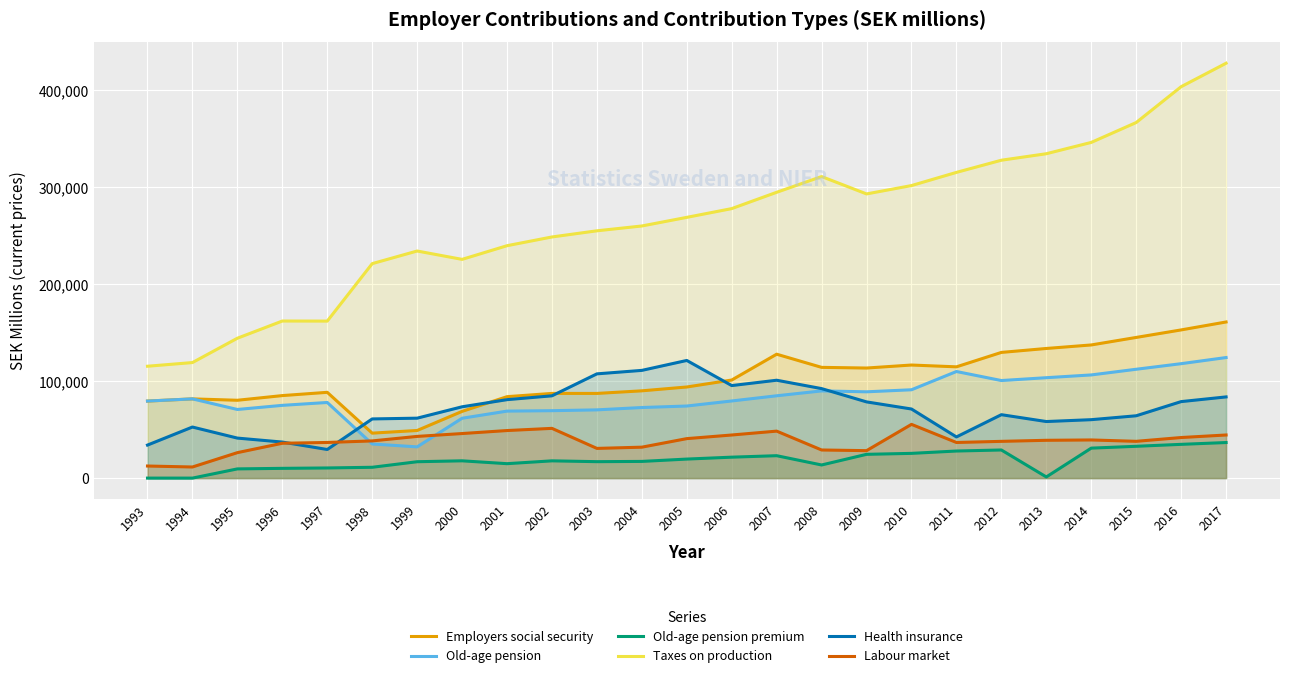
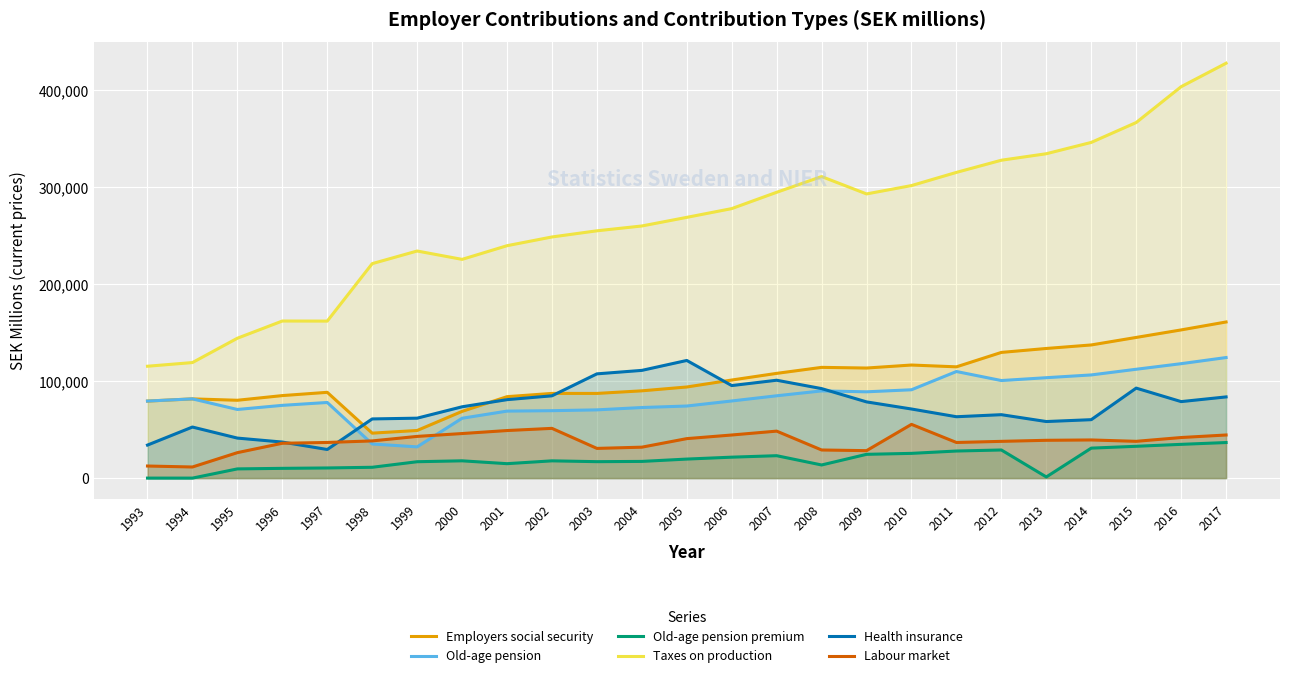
  {
    "Employers social security": {
      "1995": "80,000",
      "1996": "90,000",
      "1997": "90,000",
      "1998": "50,000",
      "1999": "50,000",
      "2000": "70,000",
      "2001": "80,000",
      "2003": "90,000",
      "2004": "90,000",
      "2005": "90,000",
      "2006": "100,000",
-     "2007": "130,000",
+     "2007": "110,000",
      "2008": "110,000",
      "2009": "110,000",
      "2010": "120,000",
      "2011": "110,000",
      "2012": "130,000",
      "2013": "130,000",
      "2014": "140,000",
      "2015": "150,000",
      "2016": "150,000",
      "2017": "160,000"
    },
    "Old-age pension": {
      "1995": "70,000",
      "1996": "80,000",
      "1997": "80,000",
      "1998": "40,000",
      "1999": "30,000",
      "2000": "60,000",
      "2001": "70,000",
      "2002": "70,000",
      "2003": "70,000",
      "2004": "70,000",
      "2005": "70,000",
      "2006": "80,000",
      "2007": "80,000",
      "2009": "90,000",
      "2010": "90,000",
      "2011": "110,000",
      "2012": "100,000",
      "2013": "100,000",
      "2014": "110,000",
      "2015": "110,000",
      "2016": "120,000",
      "2017": "120,000"
    },
    "Old-age pension premium": {
      "1993": "0",
      "1994": "0",
      "1995": "10,000",
      "1996": "10,000",
      "1997": "10,000",
      "1998": "10,000",
      "1999": "20,000",
      "2000": "20,000",
      "2001": "10,000",
      "2002": "20,000",
      "2003": "20,000",
      "2004": "20,000",
      "2005": "20,000",
      "2006": "20,000",
      "2007": "20,000",
      "2008": "10,000",
      "2009": "20,000",
      "2010": "30,000",
      "2011": "30,000",
      "2012": "30,000",
      "2013": "0",
      "2014": "30,000",
      "2015": "30,000",
      "2016": "30,000",
      "2017": "40,000"
    },
    "Taxes on production": {
      "1993": "120,000",
      "1994": "120,000",
      "1995": "140,000",
      "1996": "160,000",
      "1997": "160,000",
      "1998": "220,000",
      "1999": "230,000",
      "2000": "230,000",
      "2001": "240,000",
      "2002": "250,000",
      "2003": "260,000",
      "2004": "260,000",
      "2005": "270,000",
      "2006": "280,000",
      "2007": "290,000",
      "2008": "310,000",
      "2009": "290,000",
      "2010": "300,000",
      "2011": "320,000",
      "2012": "330,000",
      "2013": "330,000",
      "2014": "350,000",
      "2015": "370,000",
      "2016": "400,000",
      "2017": "430,000"
    },
    "Health insurance": {
      "1993": "30,000",
      "1994": "50,000",
      "1995": "40,000",
      "1997": "30,000",
      "1998": "60,000",
      "1999": "60,000",
      "2000": "70,000",
      "2001": "80,000",
      "2003": "110,000",
      "2004": "110,000",
      "2005": "120,000",
      "2006": "100,000",
      "2007": "100,000",
      "2009": "80,000",
      "2010": "70,000",
-     "2011": "40,000",
+     "2011": "60,000",
      "2012": "70,000",
      "2013": "60,000",
      "2014": "60,000",
-     "2015": "60,000",
+     "2015": "90,000",
      "2016": "80,000",
      "2017": "80,000"
    },
    "Labour market": {
      "1993": "10,000",
      "1994": "10,000",
      "1995": "30,000",
      "1997": "40,000",
      "1998": "40,000",
      "1999": "40,000",
      "2000": "50,000",
      "2001": "50,000",
      "2002": "50,000",
      "2003": "30,000",
      "2004": "30,000",
      "2005": "40,000",
      "2006": "40,000",
      "2007": "50,000",
      "2008": "30,000",
      "2009": "30,000",
      "2010": "60,000",
      "2011": "40,000",
      "2012": "40,000",
      "2013": "40,000",
      "2014": "40,000",
      "2015": "40,000",
      "2016": "40,000",
      "2017": "40,000"
    }
  }
